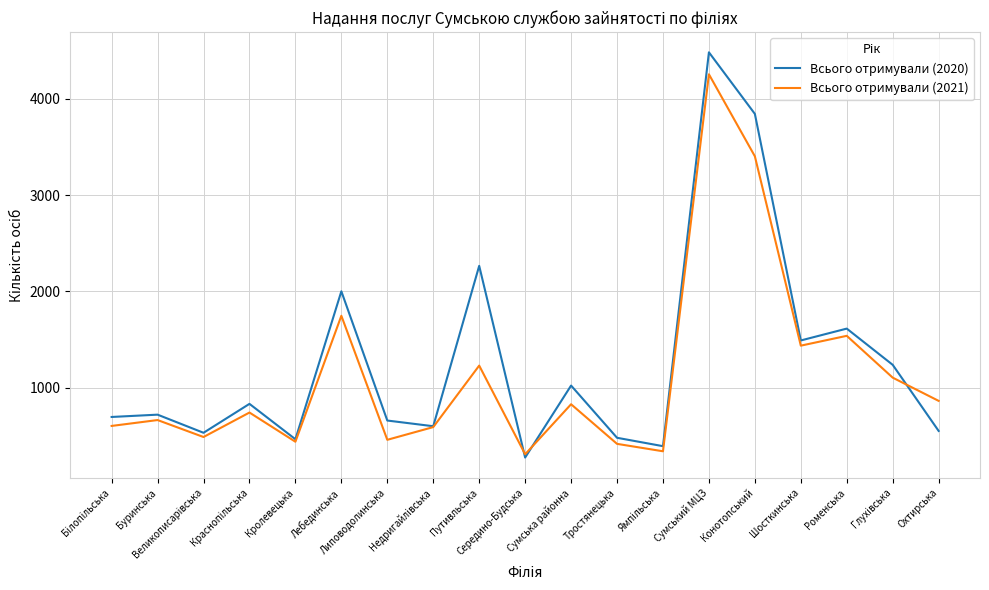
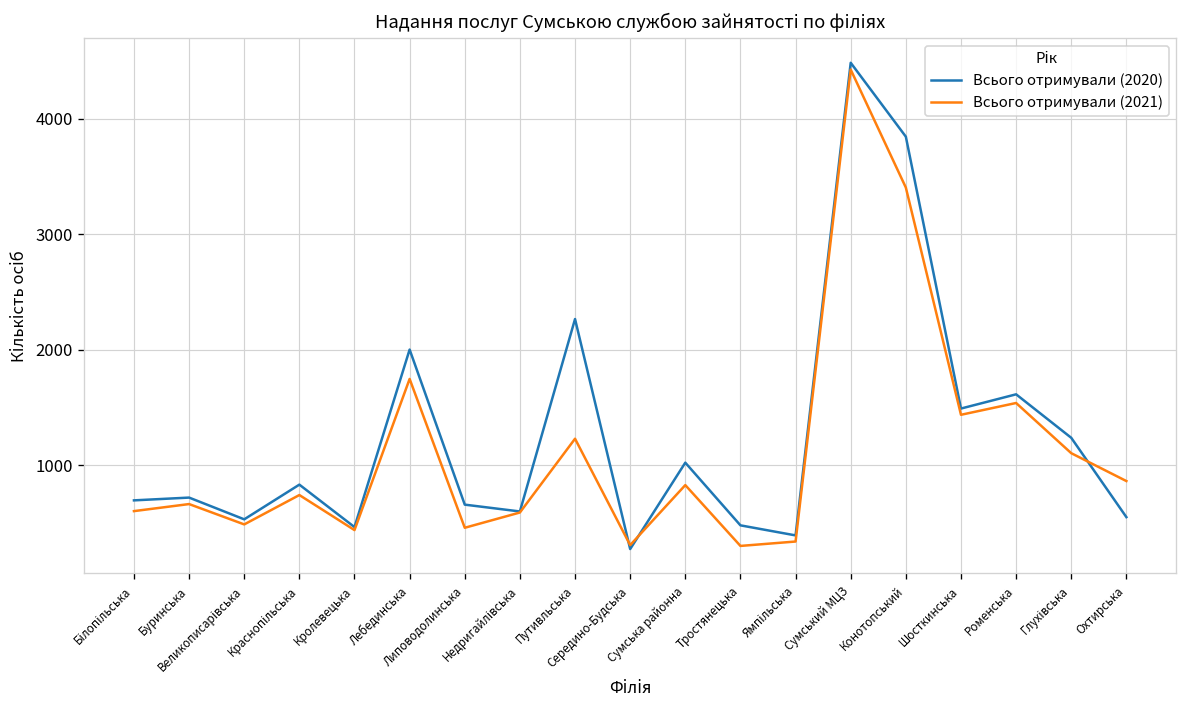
  {
    "Всього отримували (2020)": {
      "Білопільська": 700,
      "Буринська": 700,
      "Великописарівська": 500,
      "Краснопільська": 800,
      "Лебединська": 2000,
      "Липоводолинська": 700,
      "Путивльська": 2300,
      "Середино-Будська": 300,
      "Сумська районна": 1000,
      "Тростянецька": 500,
      "Ямпільська": 400,
      "Сумський МЦЗ": 4500,
      "Конотопський": 3800,
      "Шосткинська": 1500,
      "Роменська": 1600,
      "Глухівська": 1200,
      "Охтирська": 600
    },
    "Всього отримували (2021)": {
      "Білопільська": 600,
      "Буринська": 700,
      "Великописарівська": 500,
      "Краснопільська": 700,
      "Лебединська": 1700,
      "Липоводолинська": 500,
      "Путивльська": 1200,
      "Середино-Будська": 300,
      "Сумська районна": 800,
-     "Тростянецька": 400,
+     "Тростянецька": 300,
      "Ямпільська": 300,
-     "Сумський МЦЗ": 4300,
+     "Сумський МЦЗ": 4400,
      "Конотопський": 3400,
      "Шосткинська": 1400,
      "Роменська": 1500,
      "Глухівська": 1100,
      "Охтирська": 900
    }
  }
